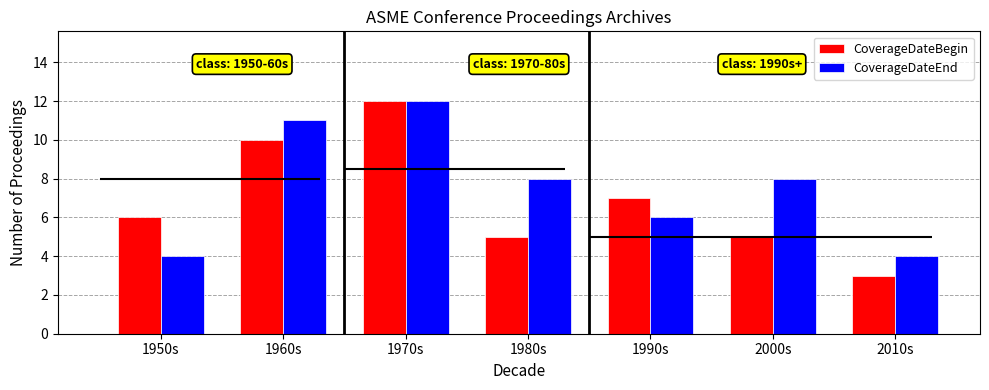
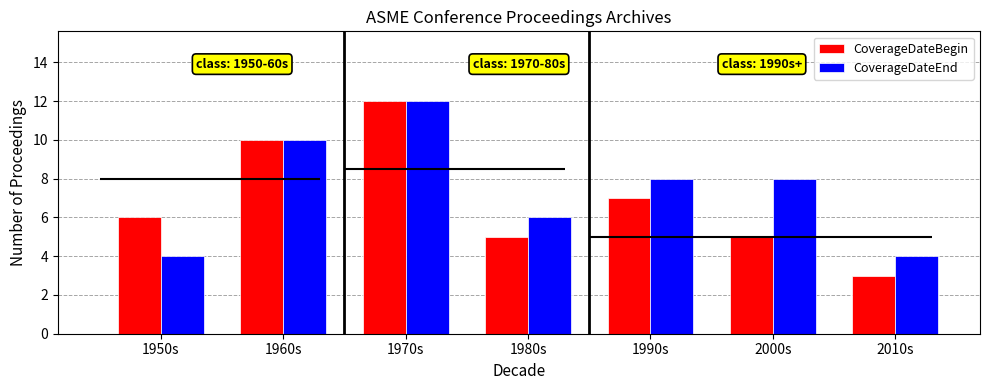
  {
    "CoverageDateBegin": {
      "1950s": 6,
      "1960s": 10,
      "1970s": 12,
      "1980s": 5,
      "1990s": 7,
      "2000s": 5,
      "2010s": 3
    },
    "CoverageDateEnd": {
      "1950s": 4,
-     "1960s": 11,
+     "1960s": 10,
      "1970s": 12,
-     "1980s": 8,
-     "1990s": 6,
+     "1980s": 6,
+     "1990s": 8,
      "2000s": 8,
      "2010s": 4
    }
  }
